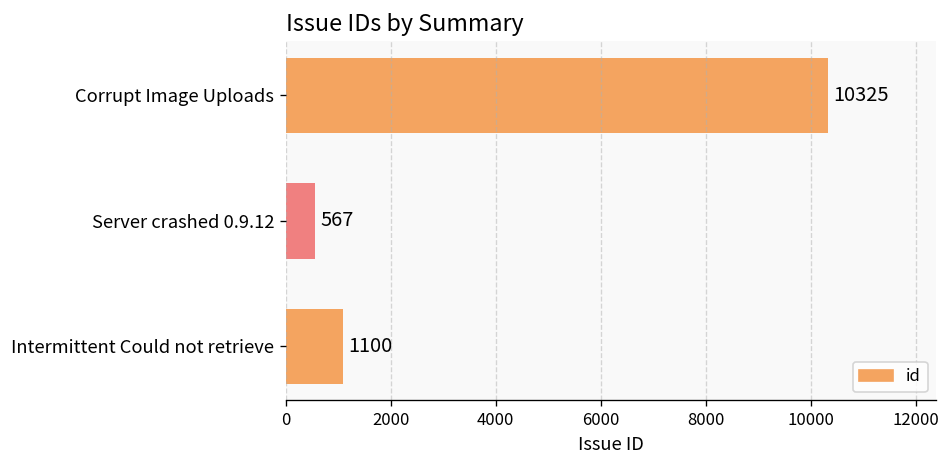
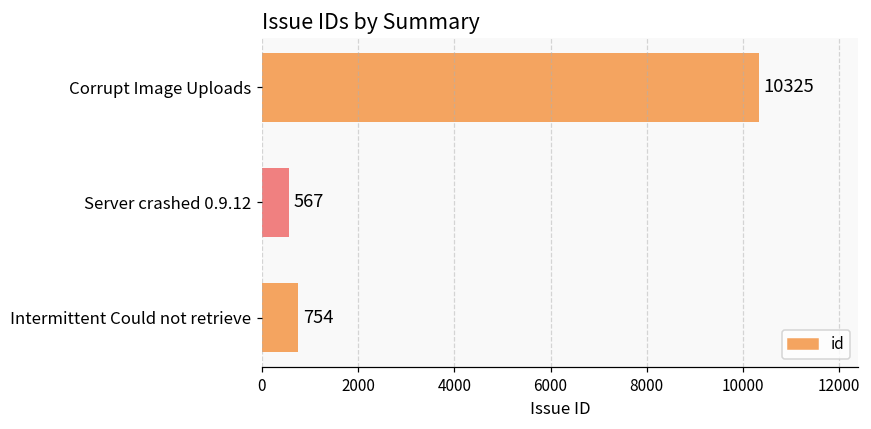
  {
    "Corrupt Image Uploads": 10325,
    "Server crashed 0.9.12": 567,
-   "Intermittent Could not retrieve": 1100
+   "Intermittent Could not retrieve": 754
  }
